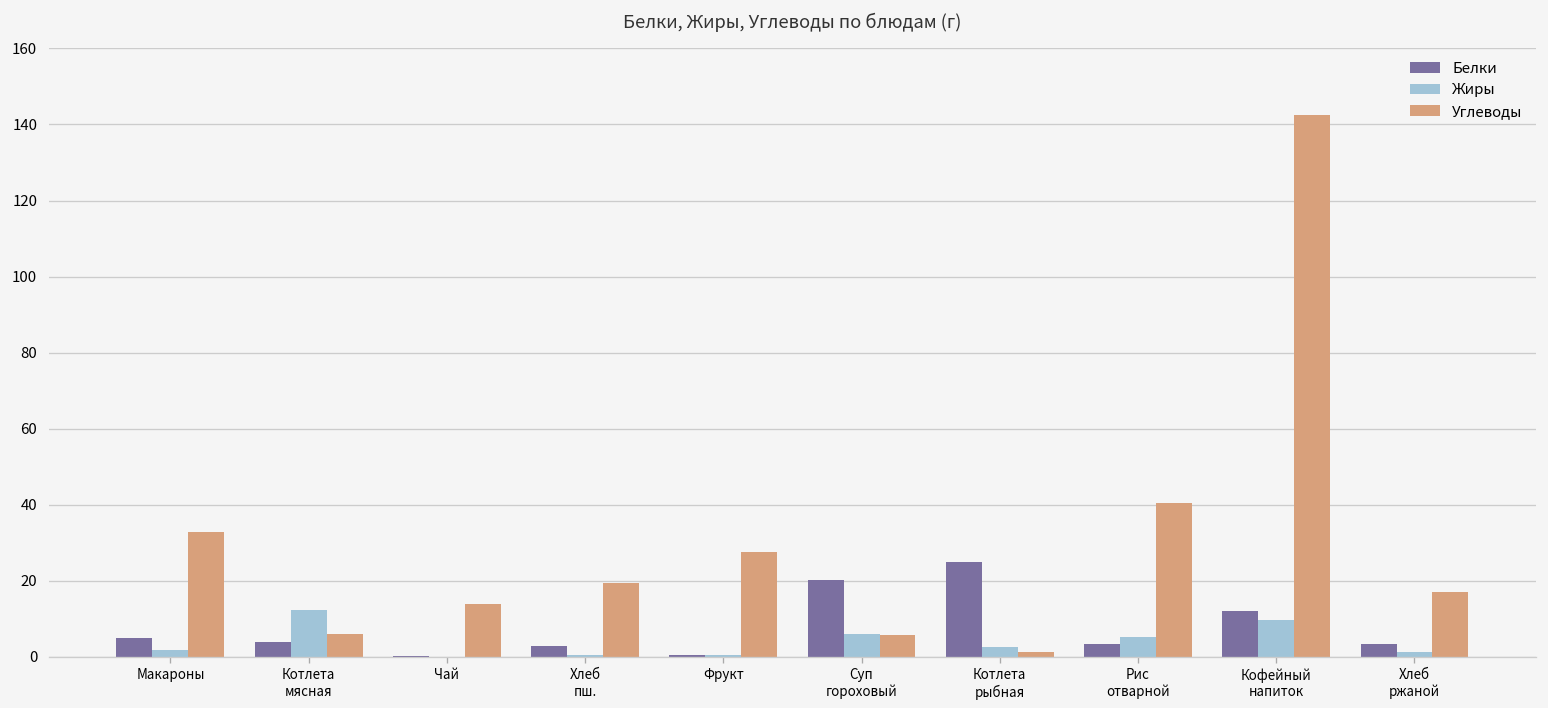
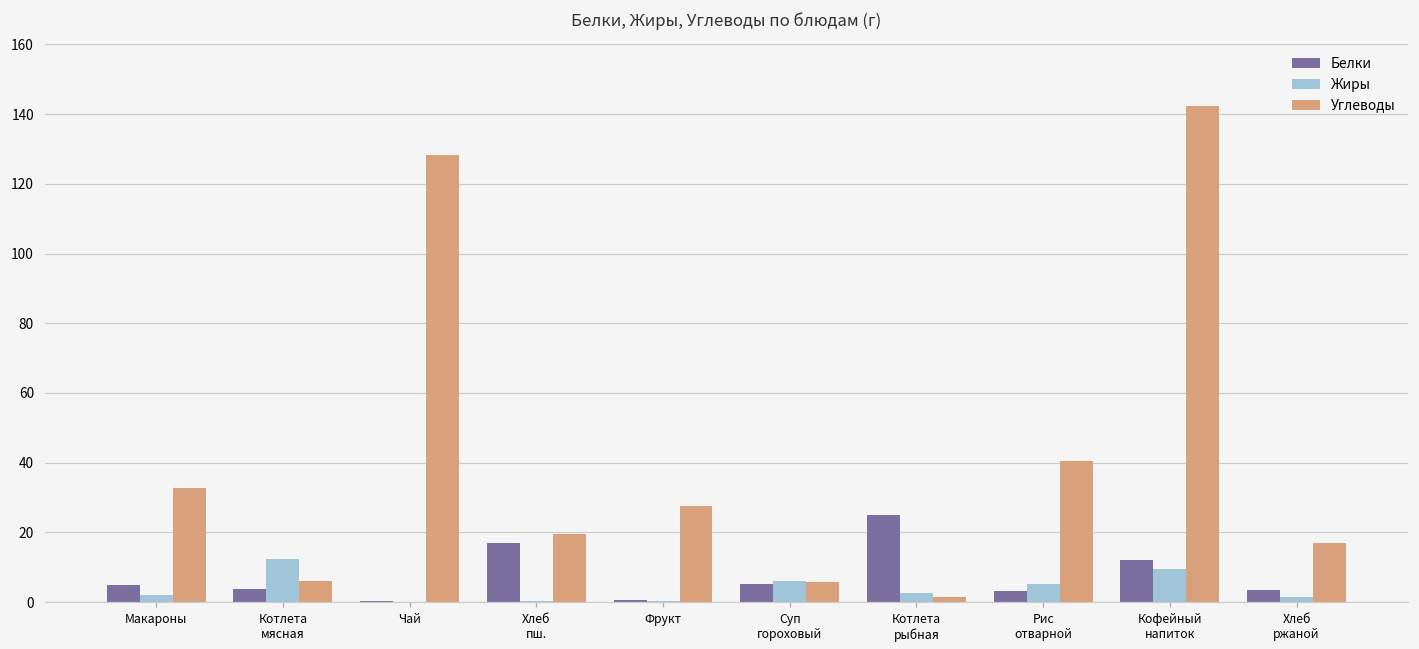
  {
    "Белки": {
      "Макароны": 5,
      "Котлета мясная": 4,
-     "Хлеб пш.": 3,
-     "Суп гороховый": 20,
+     "Хлеб пш.": 17,
+     "Суп гороховый": 5,
      "Котлета рыбная": 25,
      "Рис отварной": 3,
      "Кофейный напиток": 12,
      "Хлеб ржаной": 3
    },
    "Жиры": {
      "Макароны": 2,
      "Котлета мясная": 12,
      "Чай": 0,
      "Суп гороховый": 6,
      "Котлета рыбная": 3,
      "Рис отварной": 5,
      "Кофейный напиток": 10,
      "Хлеб ржаной": 1
    },
    "Углеводы": {
      "Макароны": 33,
      "Котлета мясная": 6,
-     "Чай": 14,
+     "Чай": 128,
      "Хлеб пш.": 20,
      "Фрукт": 28,
      "Суп гороховый": 6,
      "Котлета рыбная": 1,
      "Рис отварной": 41,
      "Кофейный напиток": 142,
      "Хлеб ржаной": 17
    }
  }
